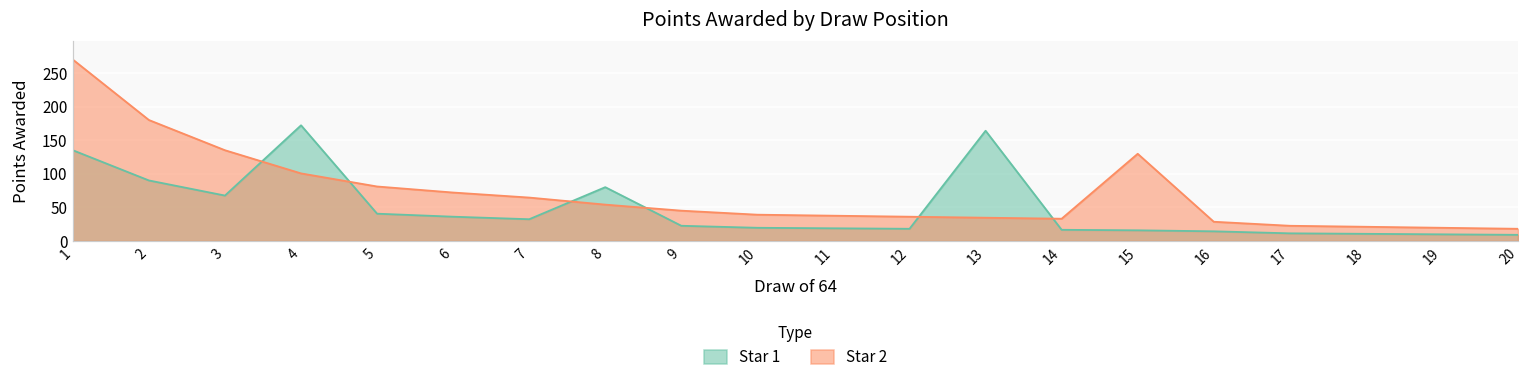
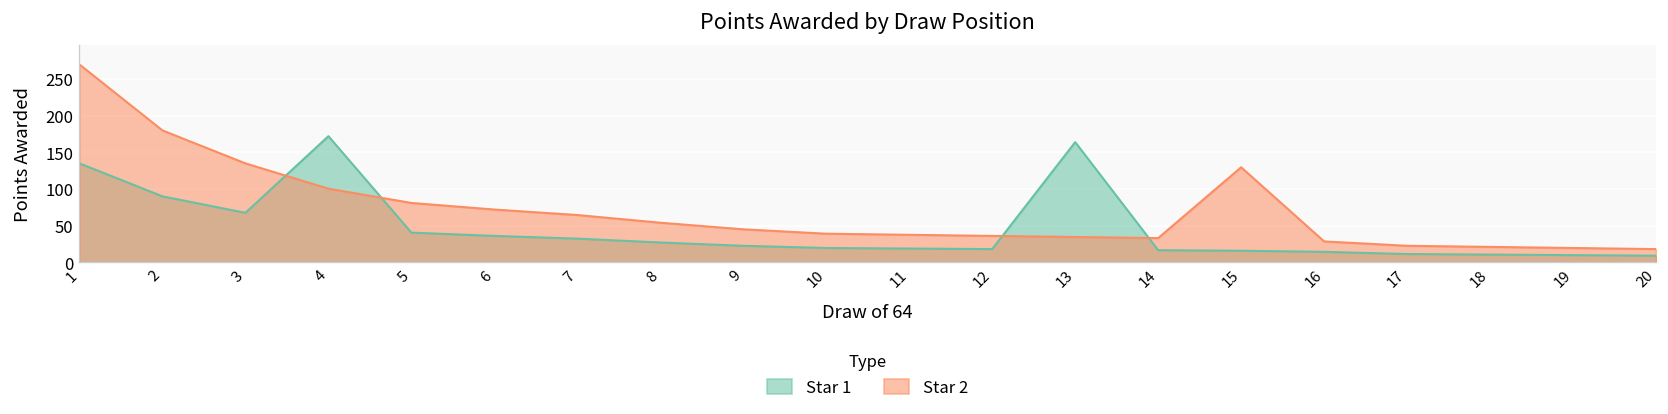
  {
    "Star 1": {
      "1": 140,
      "2": 90,
      "3": 70,
      "4": 170,
      "5": 40,
      "6": 40,
      "7": 30,
-     "8": 80,
+     "8": 30,
      "9": 20,
      "10": 20,
      "11": 20,
      "12": 20,
      "13": 160,
      "14": 20,
      "15": 20,
      "16": 10,
      "17": 10,
      "18": 10,
      "19": 10,
      "20": 10
    },
    "Star 2": {
      "1": 270,
      "2": 180,
      "3": 140,
      "4": 100,
      "5": 80,
      "6": 70,
      "7": 60,
      "8": 50,
      "9": 50,
      "10": 40,
      "11": 40,
      "12": 40,
      "13": 30,
      "14": 30,
      "15": 130,
      "16": 30,
      "17": 20,
      "18": 20,
      "19": 20,
      "20": 20
    }
  }
